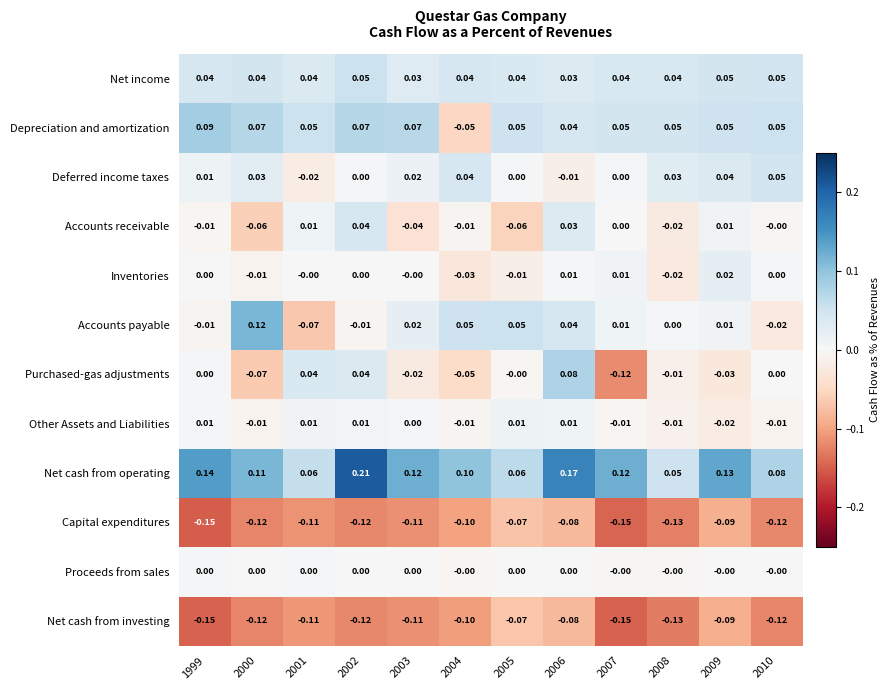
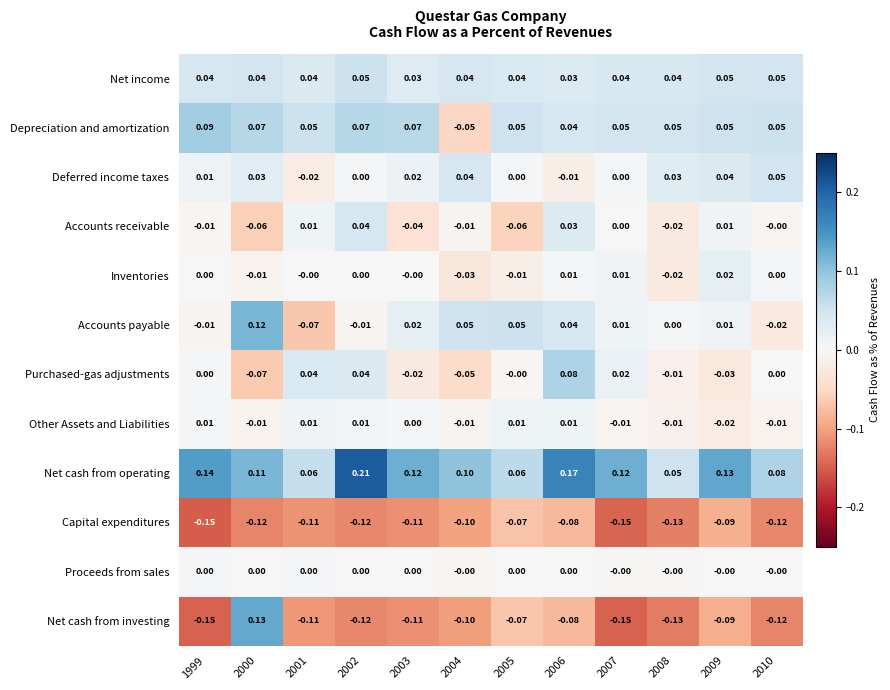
  {
    "Net income": {
      "1999": 0.04,
      "2000": 0.04,
      "2001": 0.04,
      "2002": 0.05,
      "2003": 0.03,
      "2004": 0.04,
      "2005": 0.04,
      "2006": 0.03,
      "2007": 0.04,
      "2008": 0.04,
      "2009": 0.05,
      "2010": 0.05
    },
    "Depreciation and amortization": {
      "1999": 0.09,
      "2000": 0.07,
      "2001": 0.05,
      "2002": 0.07,
      "2003": 0.07,
      "2004": -0.05,
      "2005": 0.05,
      "2006": 0.04,
      "2007": 0.05,
      "2008": 0.05,
      "2009": 0.05,
      "2010": 0.05
    },
    "Deferred income taxes": {
      "1999": 0.01,
      "2000": 0.03,
      "2001": -0.02,
      "2002": 0.00,
      "2003": 0.02,
      "2004": 0.04,
      "2005": 0.00,
      "2006": -0.01,
      "2007": 0.00,
      "2008": 0.03,
      "2009": 0.04,
      "2010": 0.05
    },
    "Accounts receivable": {
      "1999": -0.01,
      "2000": -0.06,
      "2001": 0.01,
      "2002": 0.04,
      "2003": -0.04,
      "2004": -0.01,
      "2005": -0.06,
      "2006": 0.03,
      "2007": 0.00,
      "2008": -0.02,
      "2009": 0.01,
      "2010": -0.00
    },
    "Inventories": {
      "1999": 0.00,
      "2000": -0.01,
      "2001": -0.00,
      "2002": 0.00,
      "2003": -0.00,
      "2004": -0.03,
      "2005": -0.01,
      "2006": 0.01,
      "2007": 0.01,
      "2008": -0.02,
      "2009": 0.02,
      "2010": 0.00
    },
    "Accounts payable": {
      "1999": -0.01,
      "2000": 0.12,
      "2001": -0.07,
      "2002": -0.01,
      "2003": 0.02,
      "2004": 0.05,
      "2005": 0.05,
      "2006": 0.04,
      "2007": 0.01,
      "2008": 0.00,
      "2009": 0.01,
      "2010": -0.02
    },
    "Purchased-gas adjustments": {
      "1999": 0.00,
      "2000": -0.07,
      "2001": 0.04,
      "2002": 0.04,
      "2003": -0.02,
      "2004": -0.05,
      "2005": -0.00,
      "2006": 0.08,
-     "2007": -0.12,
+     "2007": 0.02,
      "2008": -0.01,
      "2009": -0.03,
      "2010": 0.00
    },
    "Other Assets and Liabilities": {
      "1999": 0.01,
      "2000": -0.01,
      "2001": 0.01,
      "2002": 0.01,
      "2003": 0.00,
      "2004": -0.01,
      "2005": 0.01,
      "2006": 0.01,
      "2007": -0.01,
      "2008": -0.01,
      "2009": -0.02,
      "2010": -0.01
    },
    "Net cash from operating": {
      "1999": 0.14,
      "2000": 0.11,
      "2001": 0.06,
      "2002": 0.21,
      "2003": 0.12,
      "2004": 0.10,
      "2005": 0.06,
      "2006": 0.17,
      "2007": 0.12,
      "2008": 0.05,
      "2009": 0.13,
      "2010": 0.08
    },
    "Capital expenditures": {
      "1999": -0.15,
      "2000": -0.12,
      "2001": -0.11,
      "2002": -0.12,
      "2003": -0.11,
      "2004": -0.10,
      "2005": -0.07,
      "2006": -0.08,
      "2007": -0.15,
      "2008": -0.13,
      "2009": -0.09,
      "2010": -0.12
    },
    "Proceeds from sales": {
      "1999": 0.00,
      "2000": 0.00,
      "2001": 0.00,
      "2002": 0.00,
      "2003": 0.00,
      "2004": -0.00,
      "2005": 0.00,
      "2006": 0.00,
      "2007": -0.00,
      "2008": -0.00,
      "2009": -0.00,
      "2010": -0.00
    },
    "Net cash from investing": {
      "1999": -0.15,
-     "2000": -0.12,
+     "2000": 0.13,
      "2001": -0.11,
      "2002": -0.12,
      "2003": -0.11,
      "2004": -0.10,
      "2005": -0.07,
      "2006": -0.08,
      "2007": -0.15,
      "2008": -0.13,
      "2009": -0.09,
      "2010": -0.12
    }
  }
